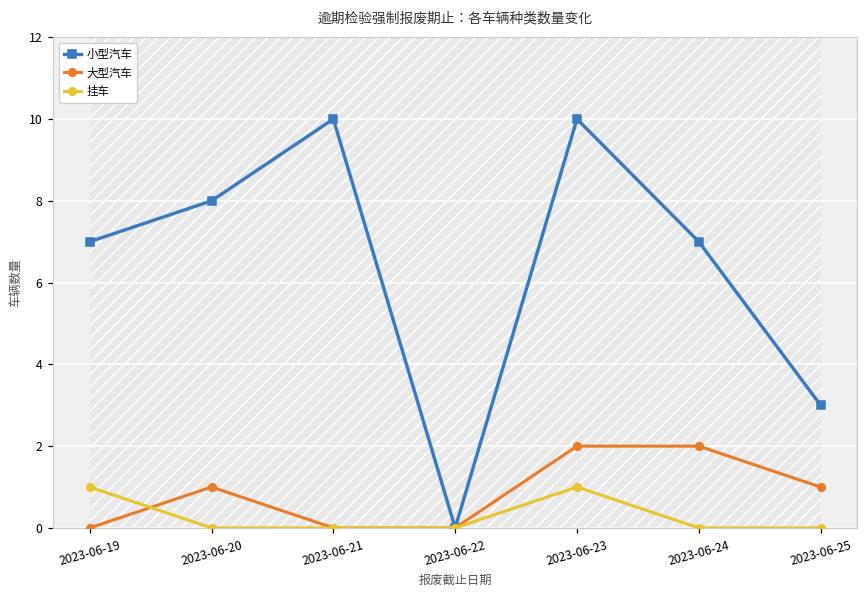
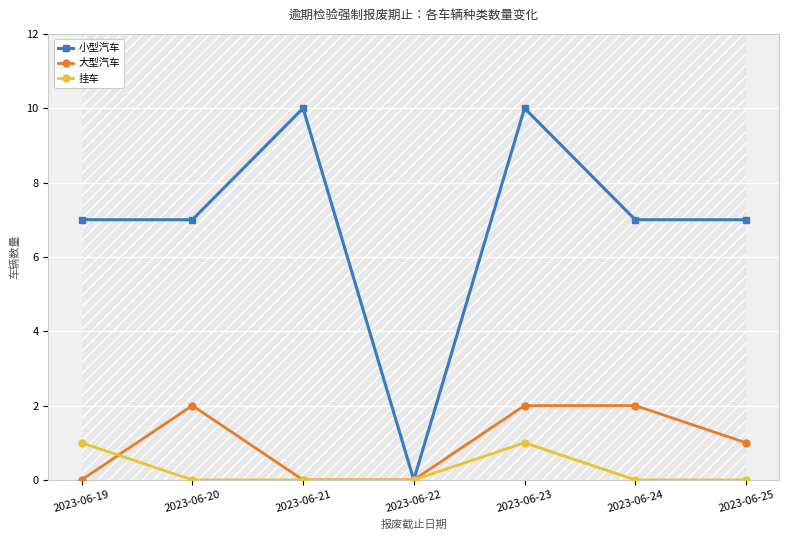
  {
    "小型汽车": {
      "2023-06-19": 7,
-     "2023-06-20": 8,
+     "2023-06-20": 7,
      "2023-06-21": 10,
      "2023-06-23": 10,
      "2023-06-24": 7,
-     "2023-06-25": 3
+     "2023-06-25": 7
    },
    "大型汽车": {
      "2023-06-19": 0,
-     "2023-06-20": 1,
+     "2023-06-20": 2,
      "2023-06-23": 2,
      "2023-06-24": 2,
      "2023-06-25": 1
    },
    "挂车": {
      "2023-06-19": 1,
      "2023-06-20": 0,
      "2023-06-23": 1,
      "2023-06-24": 0,
      "2023-06-25": 0
    }
  }
